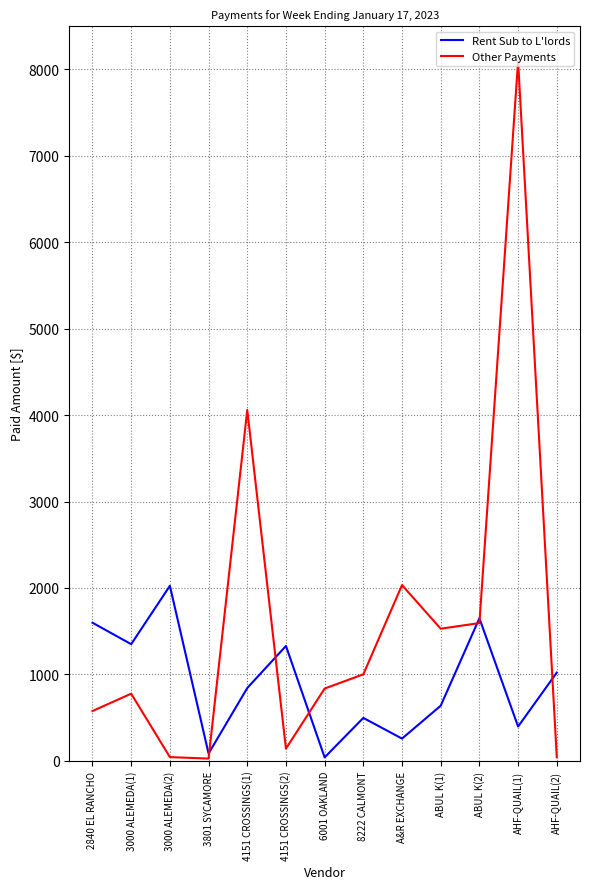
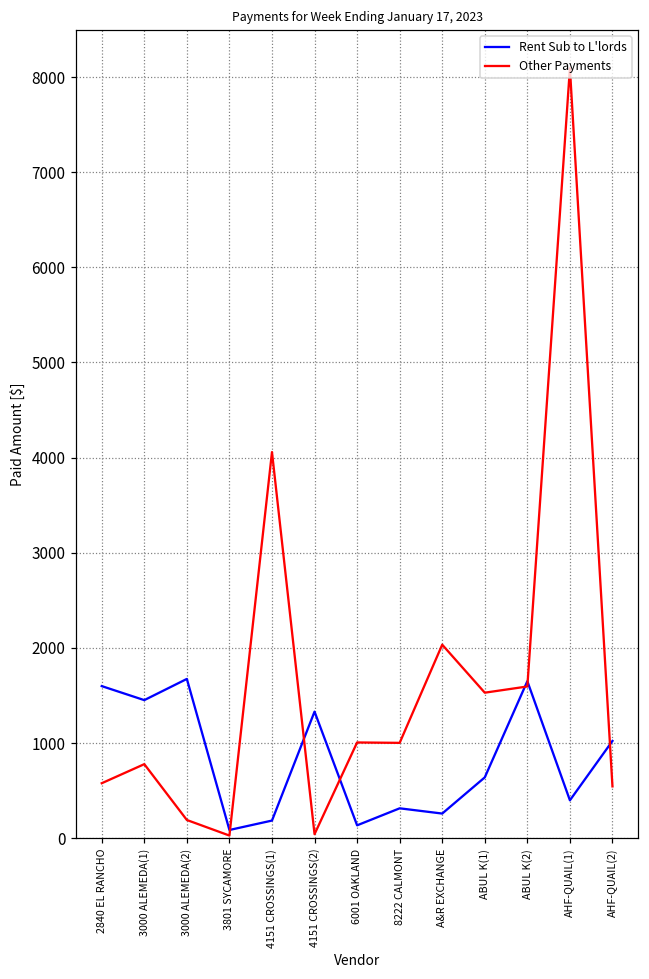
  {
    "Rent Sub to L'lords": {
      "2840 EL RANCHO": 1600,
-     "3000 ALEMEDA(1)": 1400,
-     "3000 ALEMEDA(2)": 2000,
+     "3000 ALEMEDA(1)": 1500,
+     "3000 ALEMEDA(2)": 1700,
      "3801 SYCAMORE": 100,
-     "4151 CROSSINGS(1)": 800,
+     "4151 CROSSINGS(1)": 200,
      "4151 CROSSINGS(2)": 1300,
-     "6001 OAKLAND": 0,
-     "8222 CALMONT": 500,
+     "6001 OAKLAND": 100,
+     "8222 CALMONT": 300,
      "A&R EXCHANGE": 300,
      "ABUL K(1)": 600,
      "ABUL K(2)": 1700,
      "AHF-QUAIL(1)": 400,
      "AHF-QUAIL(2)": 1000
    },
    "Other Payments": {
      "2840 EL RANCHO": 600,
      "3000 ALEMEDA(1)": 800,
-     "3000 ALEMEDA(2)": 0,
+     "3000 ALEMEDA(2)": 200,
      "3801 SYCAMORE": 0,
      "4151 CROSSINGS(1)": 4100,
-     "4151 CROSSINGS(2)": 100,
-     "6001 OAKLAND": 800,
+     "4151 CROSSINGS(2)": 0,
+     "6001 OAKLAND": 1000,
      "8222 CALMONT": 1000,
      "A&R EXCHANGE": 2000,
      "ABUL K(1)": 1500,
      "ABUL K(2)": 1600,
-     "AHF-QUAIL(2)": 0
+     "AHF-QUAIL(2)": 500
    }
  }
